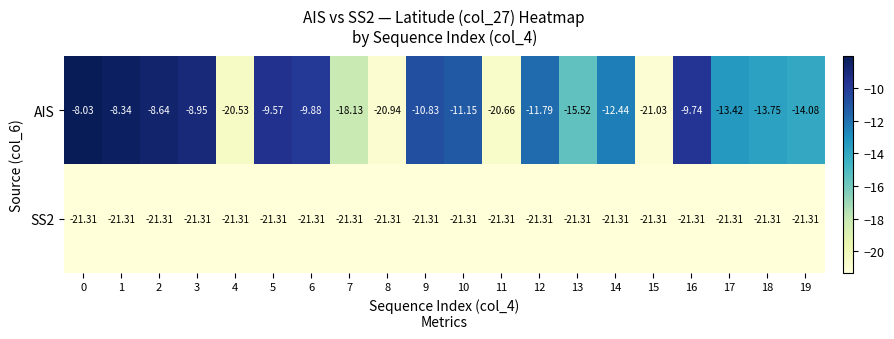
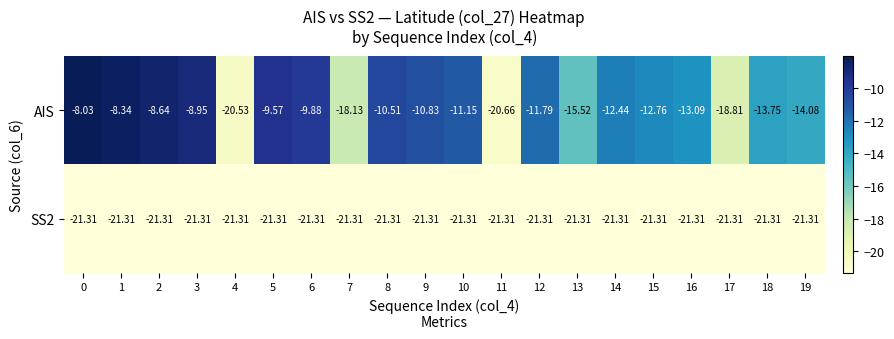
  {
    "AIS": {
      "0": -8.03,
      "1": -8.34,
      "2": -8.64,
      "3": -8.95,
      "4": -20.53,
      "5": -9.57,
      "6": -9.88,
      "7": -18.13,
-     "8": -20.94,
+     "8": -10.51,
      "9": -10.83,
      "10": -11.15,
      "11": -20.66,
      "12": -11.79,
      "13": -15.52,
      "14": -12.44,
-     "15": -21.03,
-     "16": -9.74,
-     "17": -13.42,
+     "15": -12.76,
+     "16": -13.09,
+     "17": -18.81,
      "18": -13.75,
      "19": -14.08
    },
    "SS2": {
      "0": -21.31,
      "1": -21.31,
      "2": -21.31,
      "3": -21.31,
      "4": -21.31,
      "5": -21.31,
      "6": -21.31,
      "7": -21.31,
      "8": -21.31,
      "9": -21.31,
      "10": -21.31,
      "11": -21.31,
      "12": -21.31,
      "13": -21.31,
      "14": -21.31,
      "15": -21.31,
      "16": -21.31,
      "17": -21.31,
      "18": -21.31,
      "19": -21.31
    }
  }
